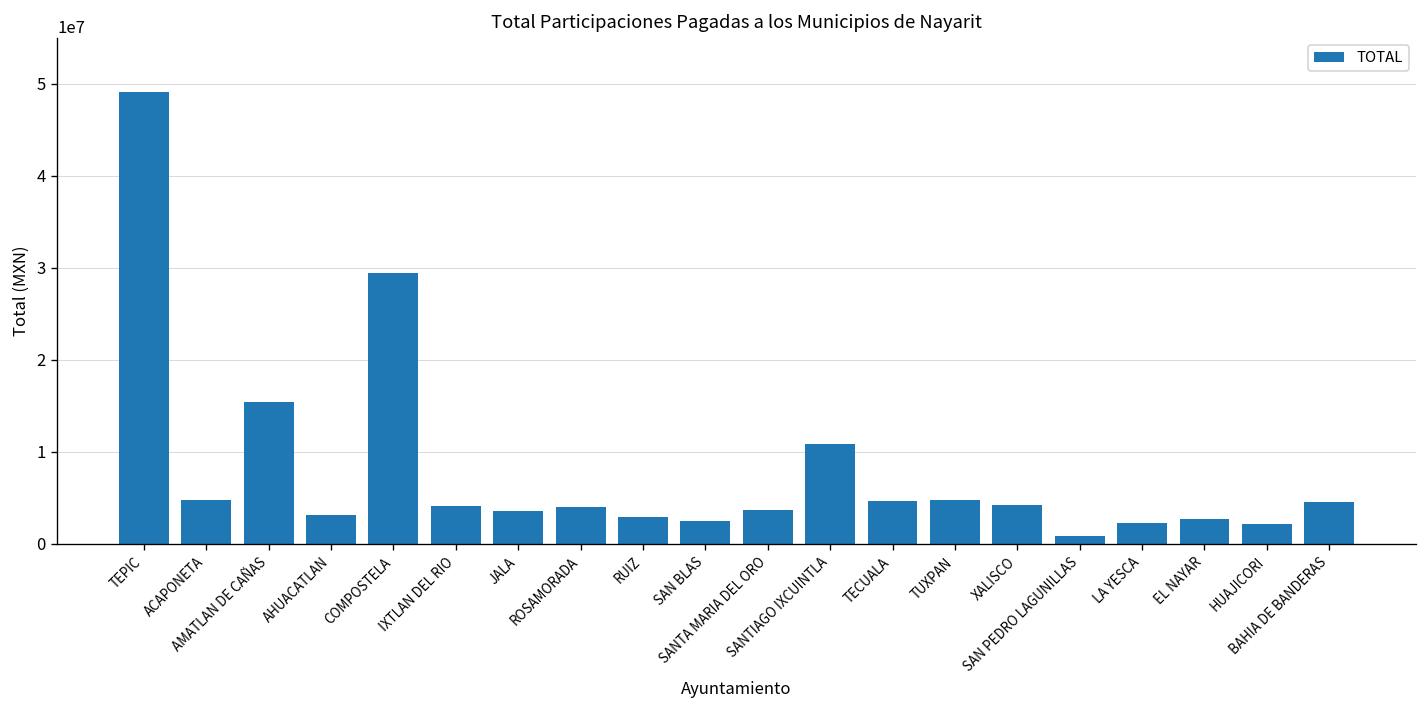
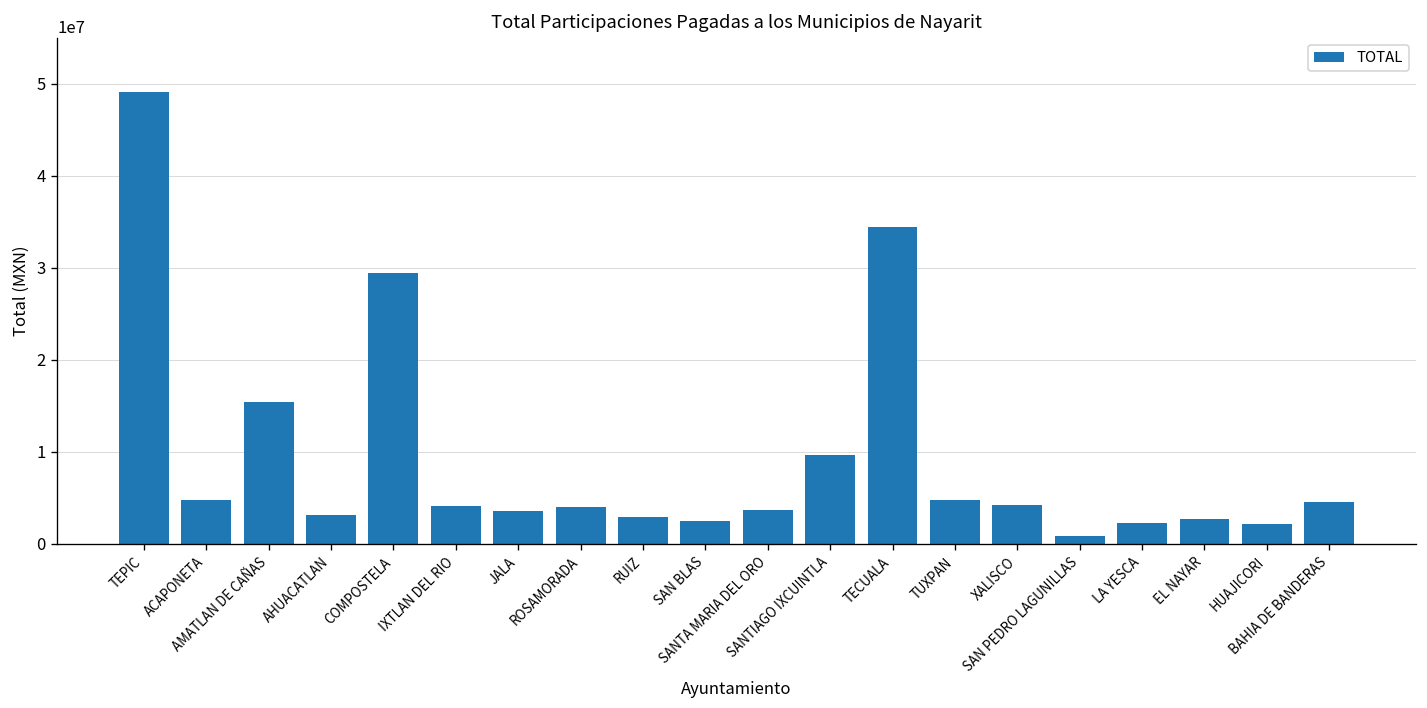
  {
    "TEPIC": 49000000,
    "ACAPONETA": 5000000,
    "AMATLAN DE CAÑAS": 15000000,
    "AHUACATLAN": 3000000,
    "COMPOSTELA": 29000000,
    "IXTLAN DEL RIO": 4000000,
    "JALA": 4000000,
    "ROSAMORADA": 4000000,
    "RUIZ": 3000000,
    "SAN BLAS": 2000000,
    "SANTA MARIA DEL ORO": 4000000,
-   "SANTIAGO IXCUINTLA": 11000000,
-   "TECUALA": 5000000,
+   "SANTIAGO IXCUINTLA": 10000000,
+   "TECUALA": 34000000,
    "TUXPAN": 5000000,
    "XALISCO": 4000000,
    "SAN PEDRO LAGUNILLAS": 1000000,
    "LA YESCA": 2000000,
    "EL NAYAR": 3000000,
    "HUAJICORI": 2000000,
    "BAHIA DE BANDERAS": 5000000
  }
